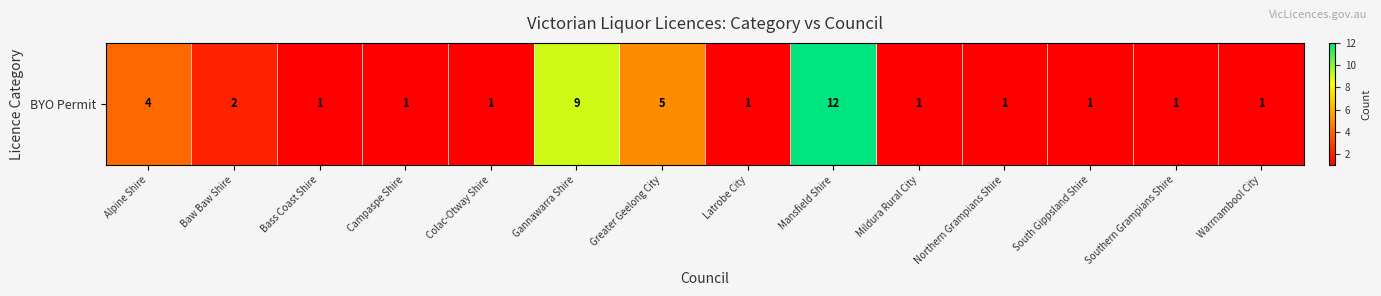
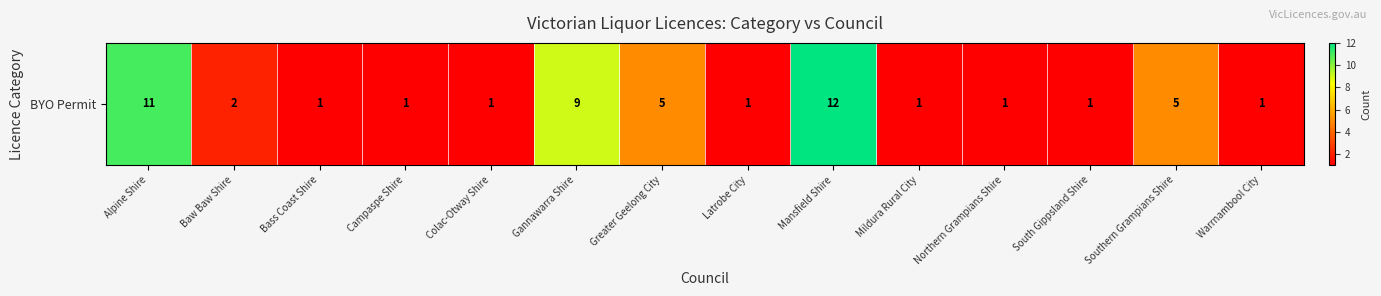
  {
    "BYO Permit": {
-     "Alpine Shire": 4,
+     "Alpine Shire": 11,
      "Baw Baw Shire": 2,
      "Bass Coast Shire": 1,
      "Campaspe Shire": 1,
      "Colac-Otway Shire": 1,
      "Gannawarra Shire": 9,
      "Greater Geelong City": 5,
      "Latrobe City": 1,
      "Mansfield Shire": 12,
      "Mildura Rural City": 1,
      "Northern Grampians Shire": 1,
      "South Gippsland Shire": 1,
-     "Southern Grampians Shire": 1,
+     "Southern Grampians Shire": 5,
      "Warrnambool City": 1
    }
  }
